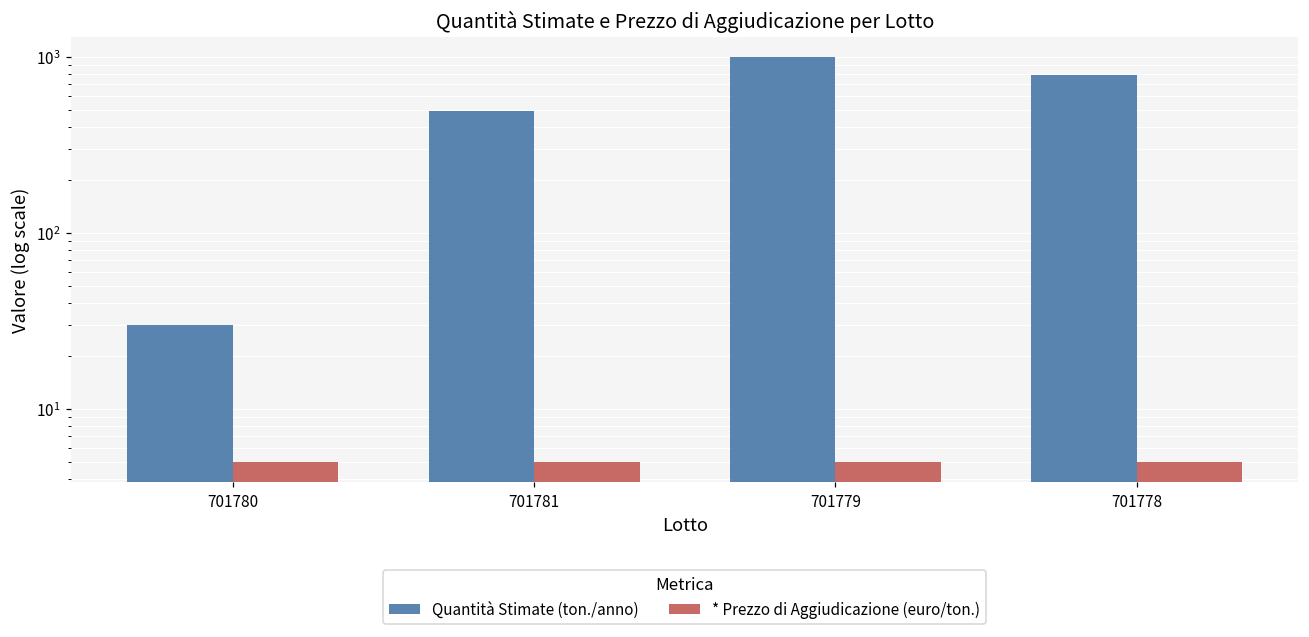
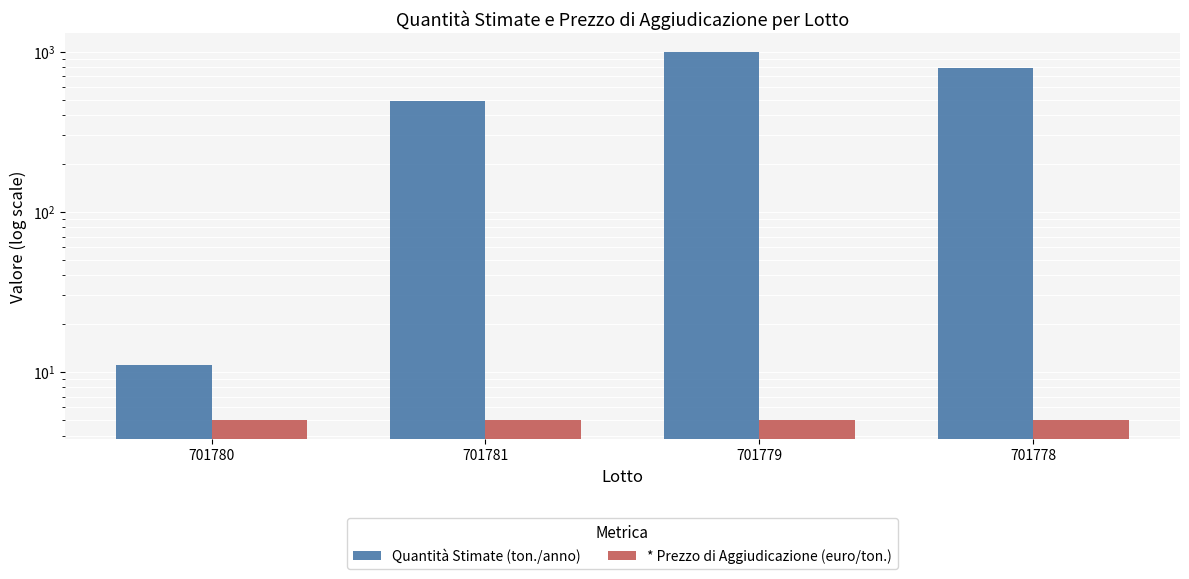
  {
    "Quantità Stimate (ton./anno)": {
-     "701780": 30,
+     "701780": 11,
      "701781": 490,
      "701779": 1000,
      "701778": 800
    },
    "* Prezzo di Aggiudicazione (euro/ton.)": {
      "701780": 5,
      "701781": 5,
      "701779": 5,
      "701778": 5
    }
  }
